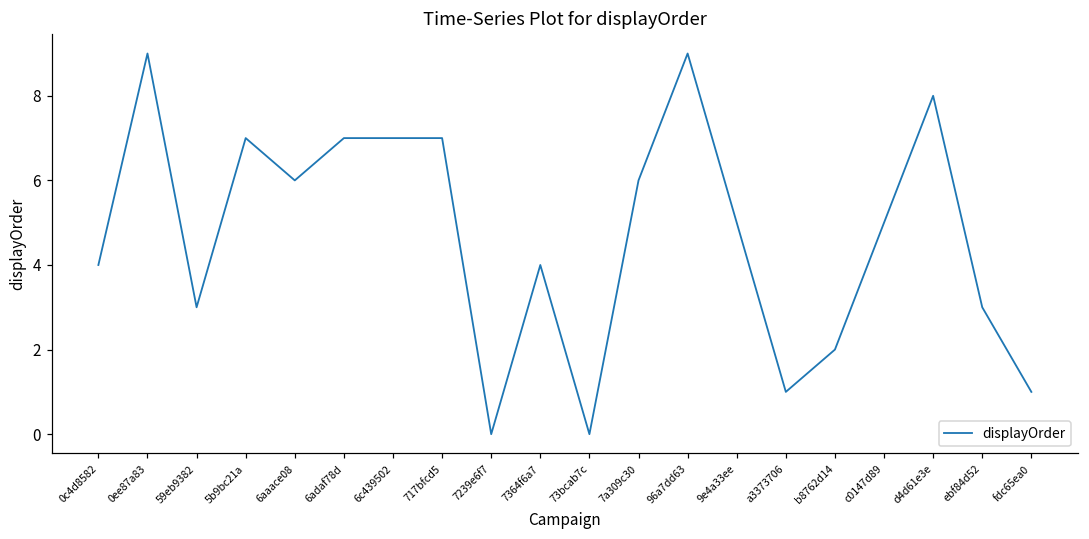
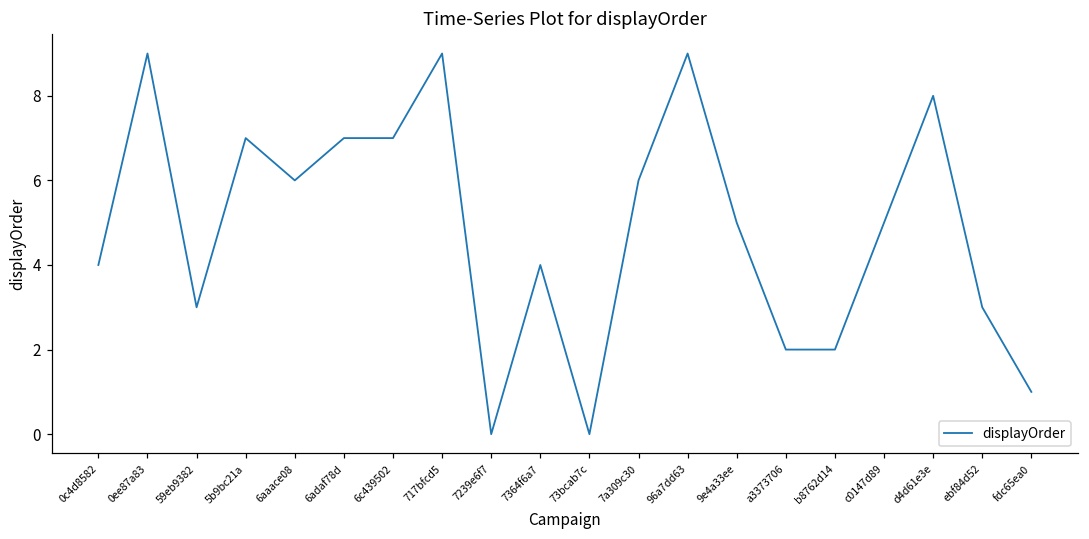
  {
    "0c4d8582": 4,
    "0ee87a83": 9,
    "59eb9382": 3,
    "5b9bc21a": 7,
    "6aaace08": 6,
    "6adaf78d": 7,
    "6c439502": 7,
-   "717bfcd5": 7,
+   "717bfcd5": 9,
    "7239e6f7": 0,
    "7364f6a7": 4,
    "73bcab7c": 0,
    "7a309c30": 6,
    "96a7dd63": 9,
    "9e4a33ee": 5,
-   "a3373706": 1,
+   "a3373706": 2,
    "b8762d14": 2,
    "c0147d89": 5,
    "d4d61e3e": 8,
    "ebf84d52": 3,
    "fdc65ea0": 1
  }
